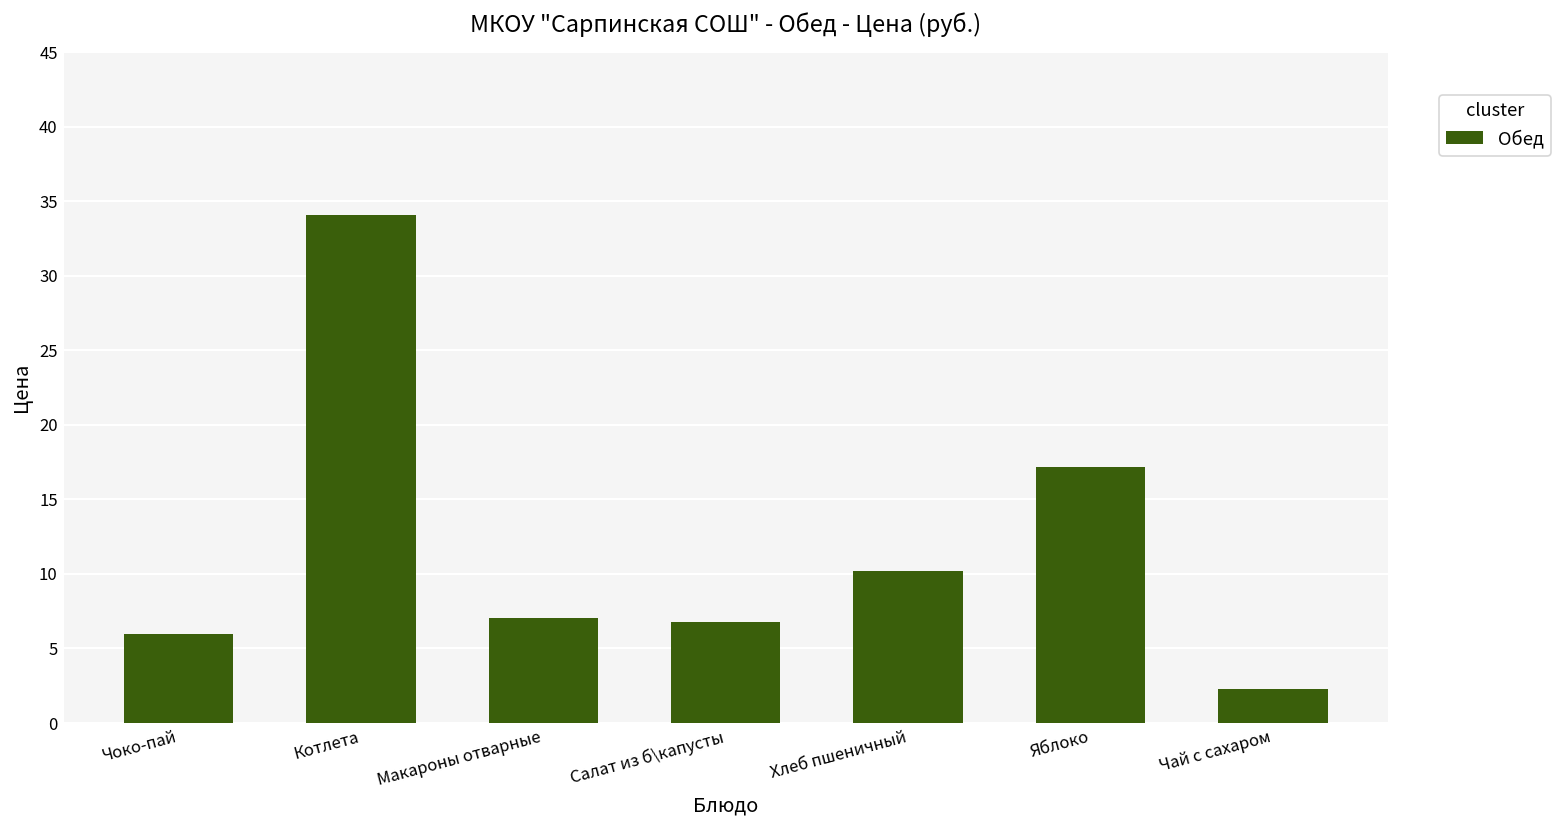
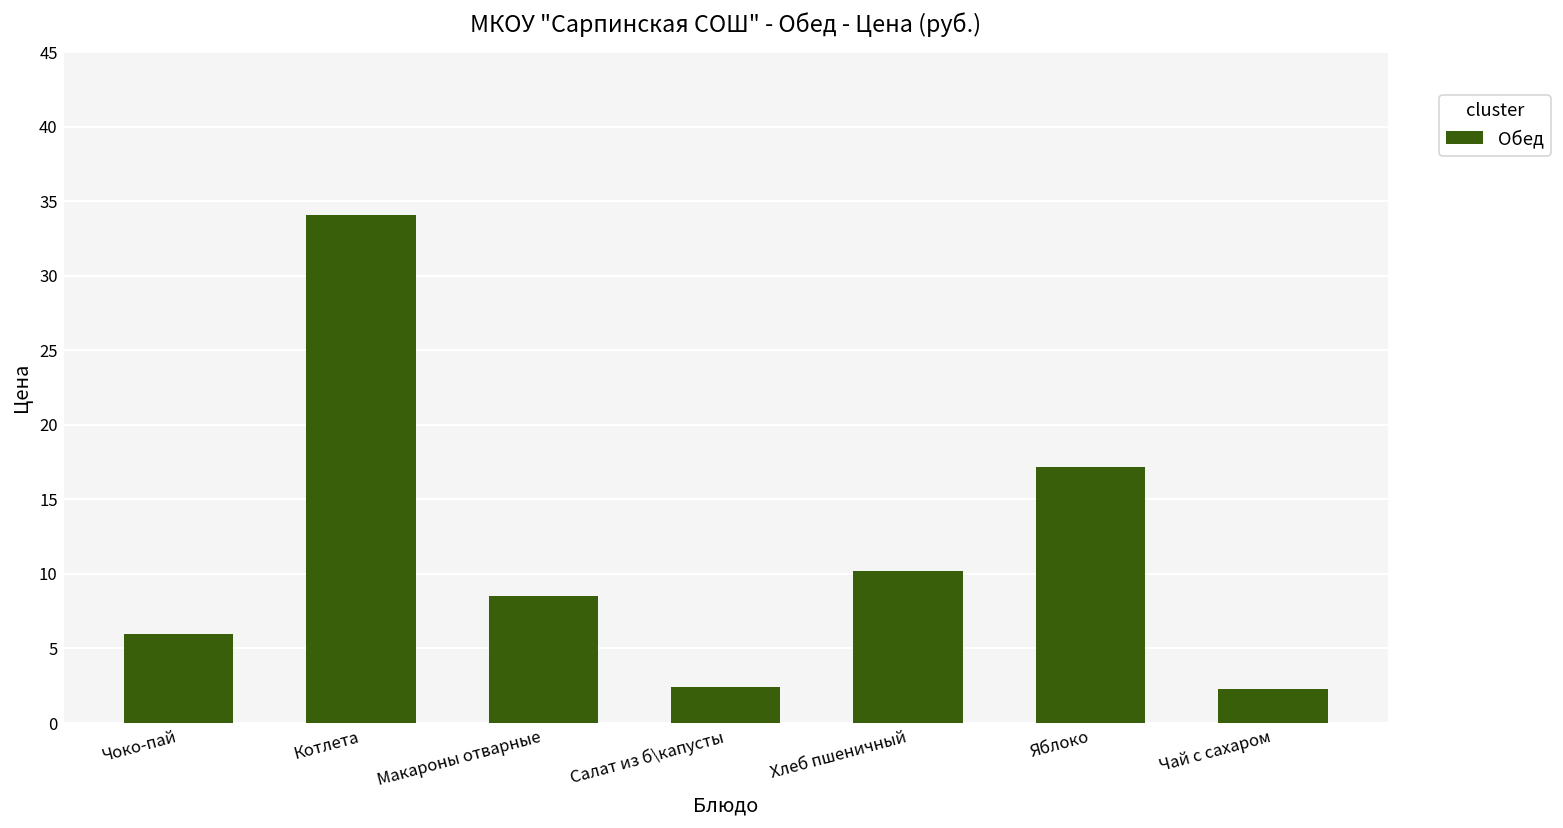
  {
    "Чоко-пай": 6.0,
    "Котлета": 34.1,
-   "Макароны отварные": 7.0,
-   "Салат из б\\капусты": 6.8,
+   "Макароны отварные": 8.5,
+   "Салат из б\\капусты": 2.4,
    "Хлеб пшеничный": 10.2,
    "Яблоко": 17.2,
    "Чай с сахаром": 2.3
  }
